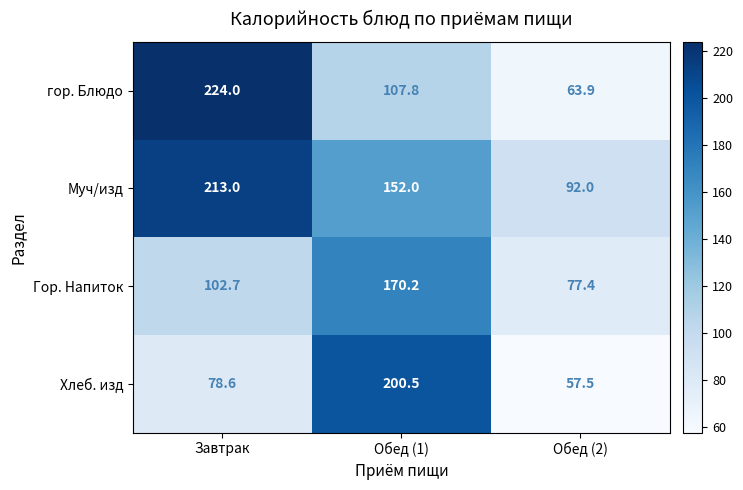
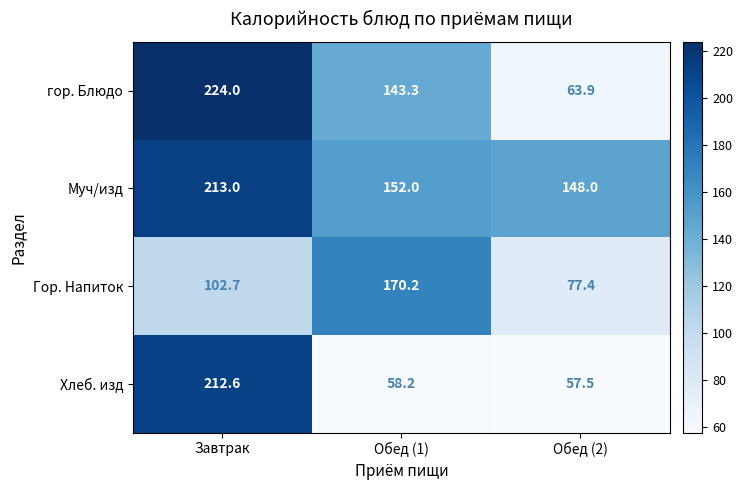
  {
    "гор. Блюдо": {
      "Завтрак": 224.0,
-     "Обед (1)": 107.8,
+     "Обед (1)": 143.3,
      "Обед (2)": 63.9
    },
    "Муч/изд": {
      "Завтрак": 213.0,
      "Обед (1)": 152.0,
-     "Обед (2)": 92.0
+     "Обед (2)": 148.0
    },
    "Гор. Напиток": {
      "Завтрак": 102.7,
      "Обед (1)": 170.2,
      "Обед (2)": 77.4
    },
    "Хлеб. изд": {
-     "Завтрак": 78.6,
-     "Обед (1)": 200.5,
+     "Завтрак": 212.6,
+     "Обед (1)": 58.2,
      "Обед (2)": 57.5
    }
  }
